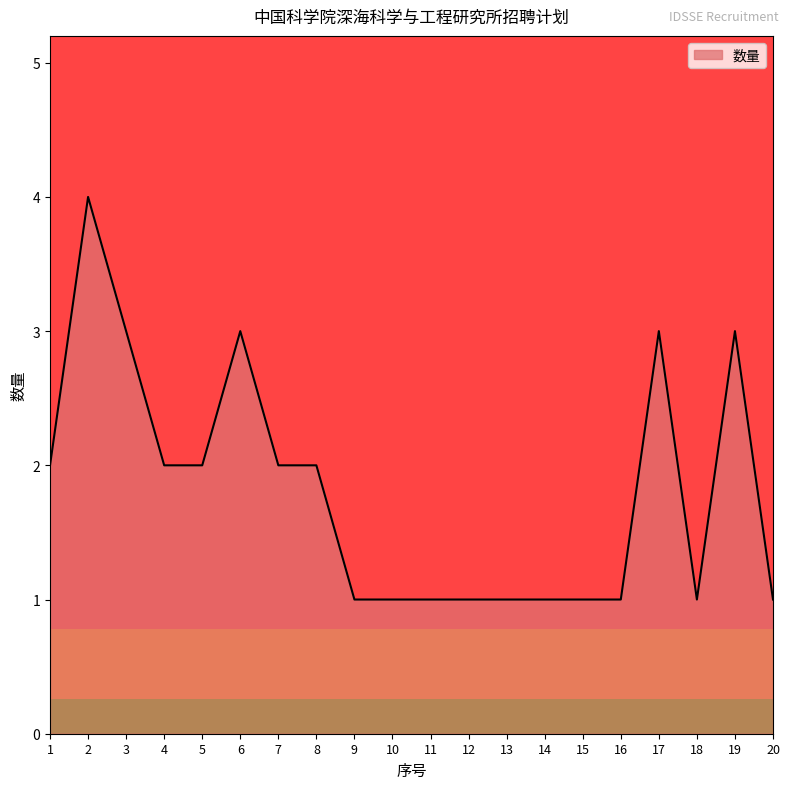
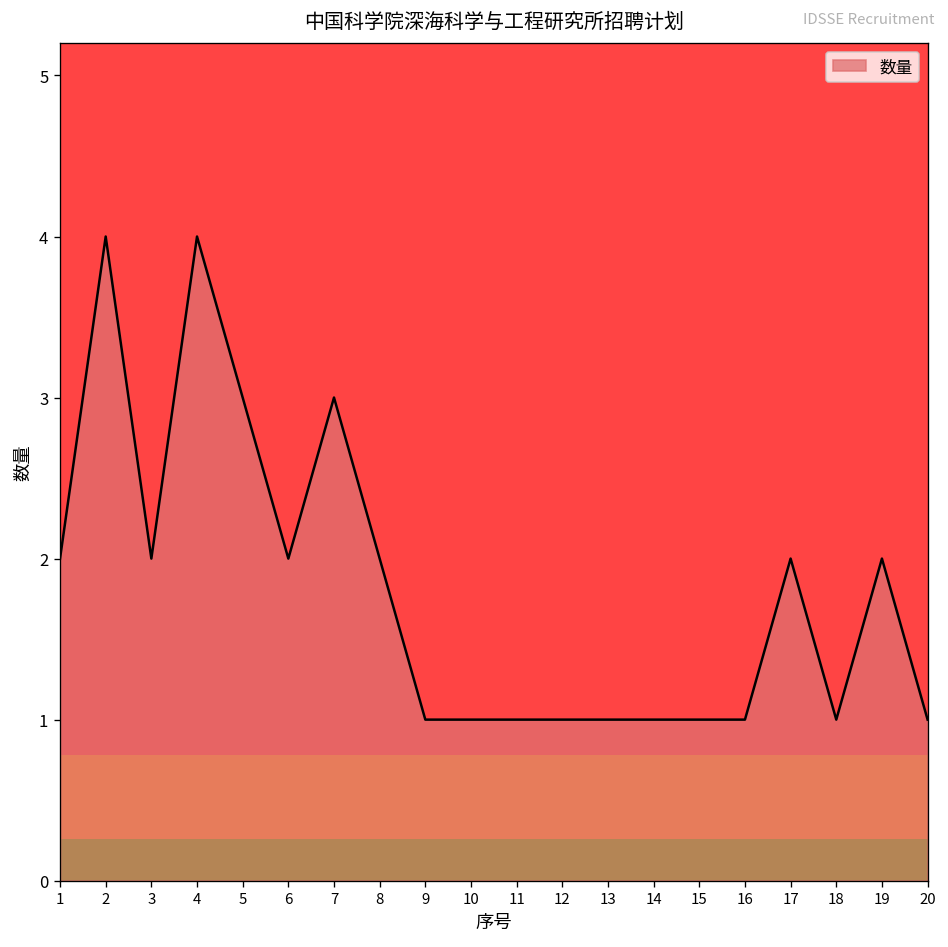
  {
    "1": 2,
    "2": 4,
-   "3": 3,
-   "4": 2,
-   "5": 2,
-   "6": 3,
-   "7": 2,
+   "3": 2,
+   "4": 4,
+   "5": 3,
+   "6": 2,
+   "7": 3,
    "8": 2,
    "9": 1,
    "10": 1,
    "11": 1,
    "12": 1,
    "13": 1,
    "14": 1,
    "15": 1,
    "16": 1,
-   "17": 3,
+   "17": 2,
    "18": 1,
-   "19": 3,
+   "19": 2,
    "20": 1
  }
